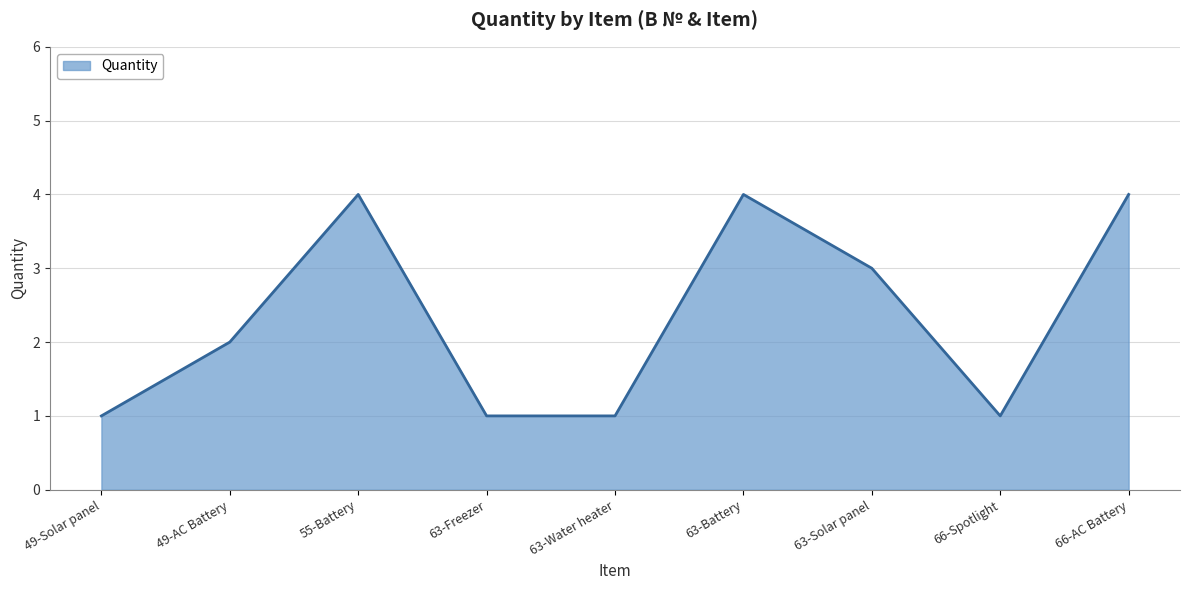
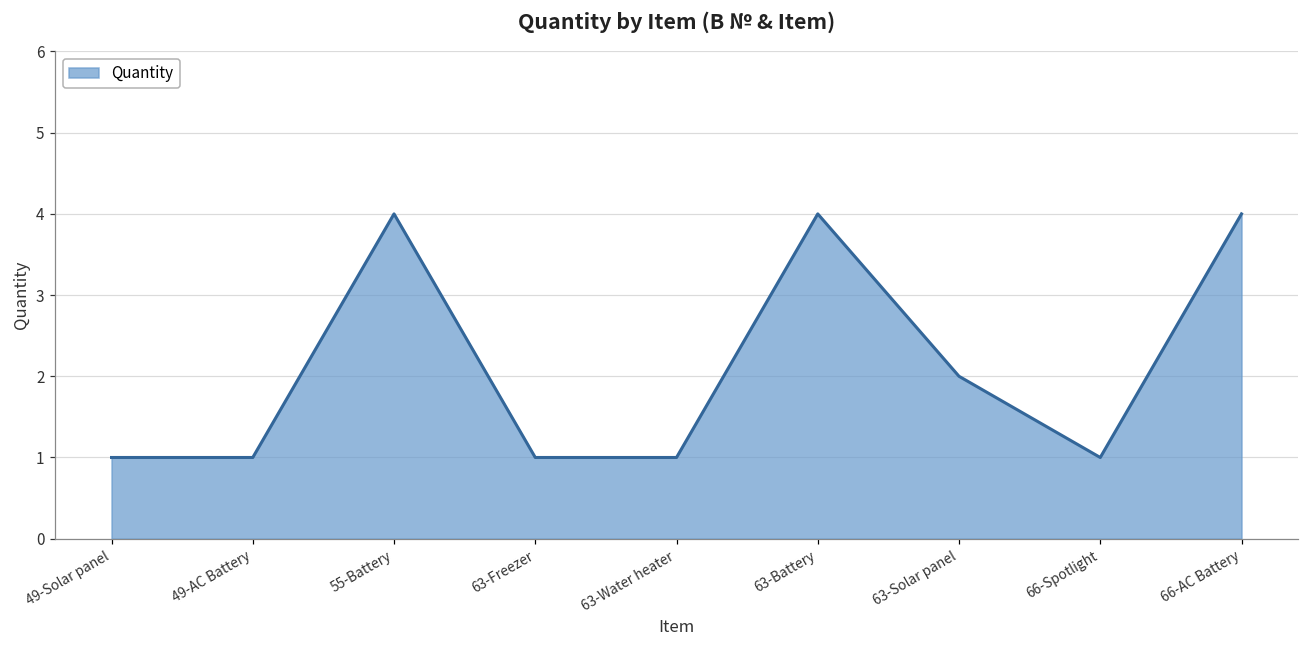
  {
    "49-Solar panel": 1,
-   "49-AC Battery": 2,
+   "49-AC Battery": 1,
    "55-Battery": 4,
    "63-Freezer": 1,
    "63-Water heater": 1,
    "63-Battery": 4,
-   "63-Solar panel": 3,
+   "63-Solar panel": 2,
    "66-Spotlight": 1,
    "66-AC Battery": 4
  }
